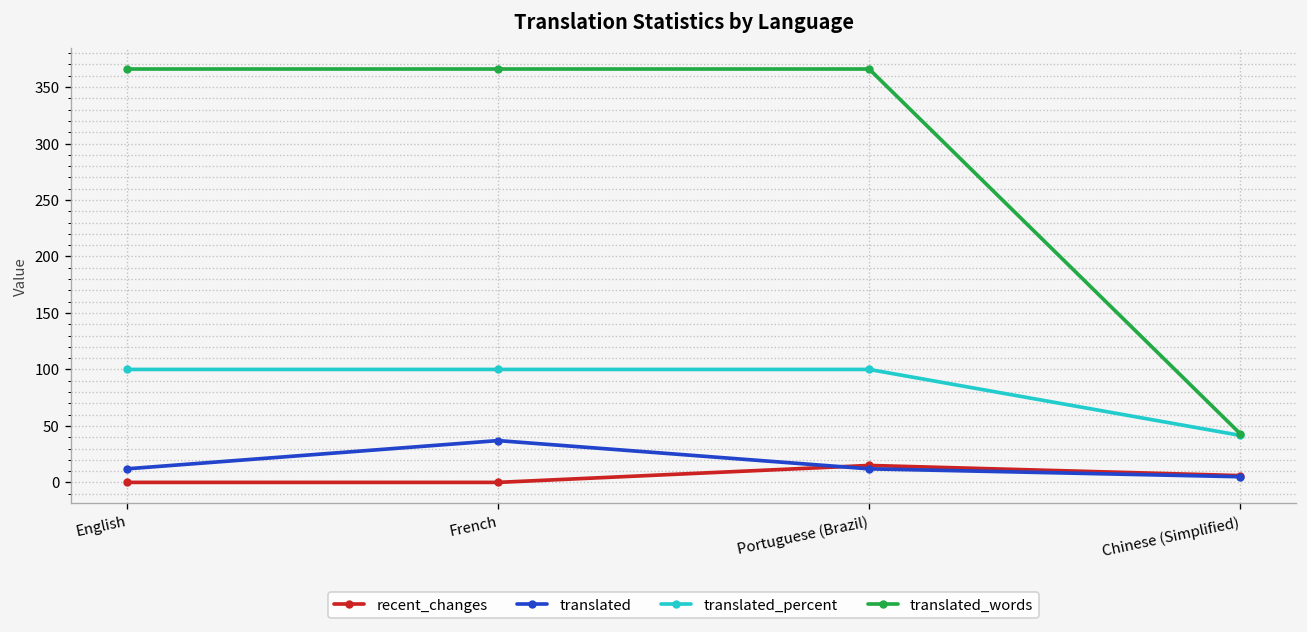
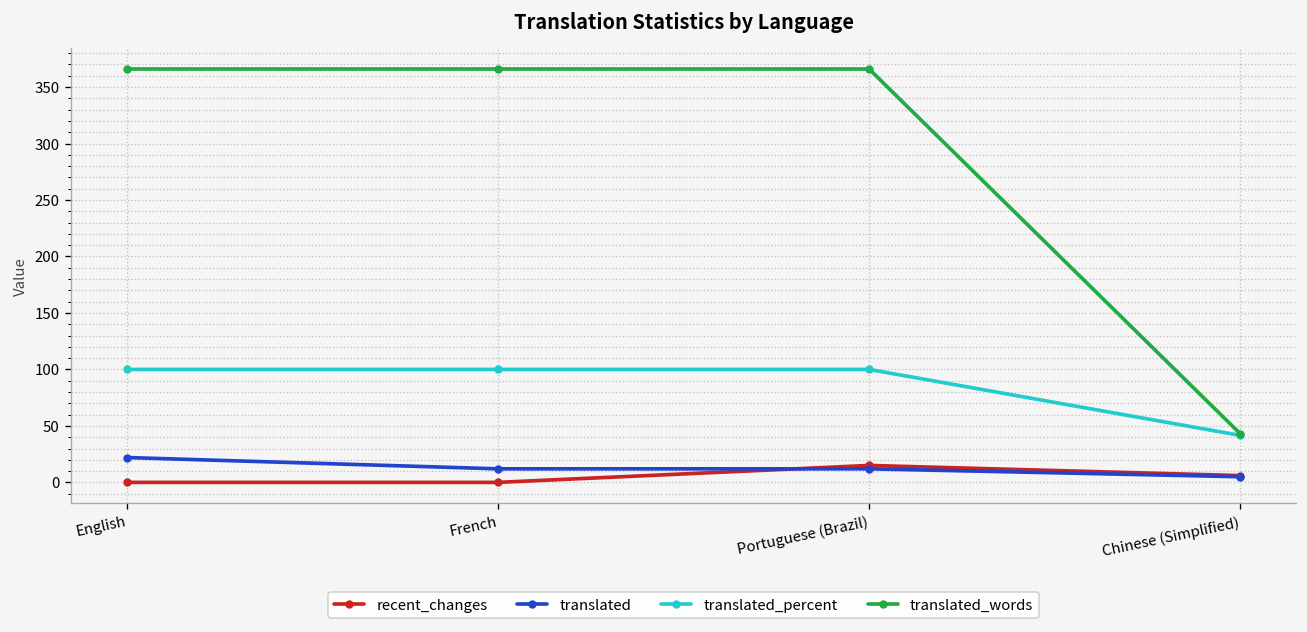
  {
    "recent_changes": {
      "English": 0,
      "French": 0,
      "Portuguese (Brazil)": 20
    },
    "translated": {
-     "English": 10,
-     "French": 40,
+     "English": 20,
+     "French": 10,
      "Portuguese (Brazil)": 10
    },
    "translated_percent": {
      "English": 100,
      "French": 100,
      "Portuguese (Brazil)": 100
    },
    "translated_words": {
      "English": 370,
      "French": 370,
      "Portuguese (Brazil)": 370
    }
  }
